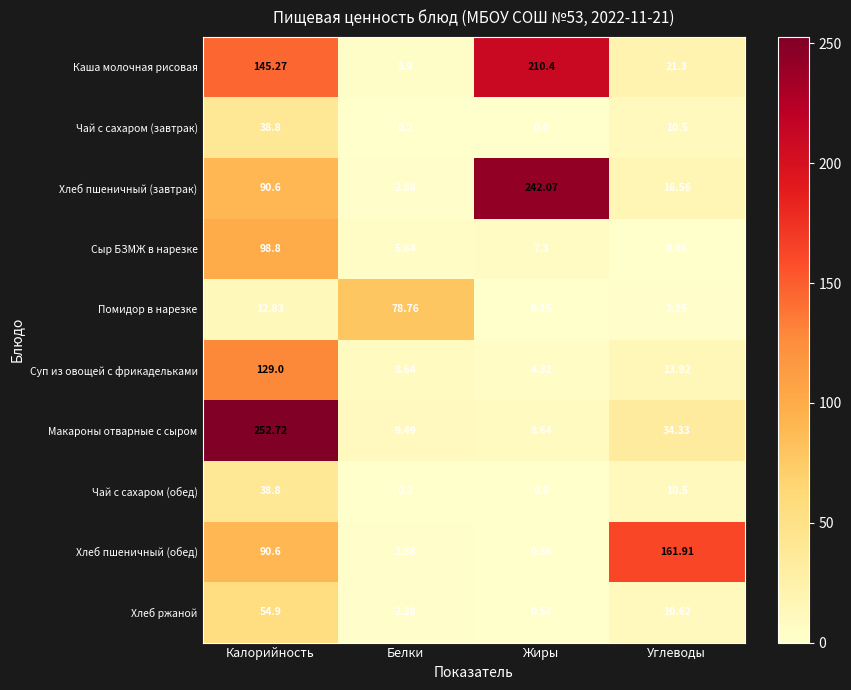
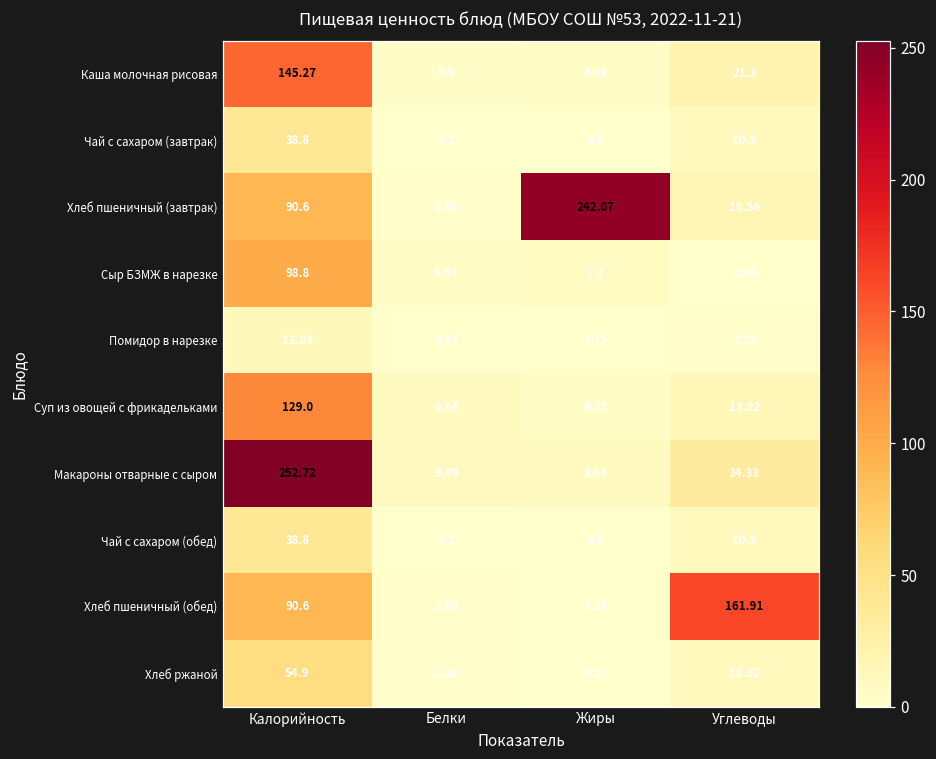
  {
    "Каша молочная рисовая": {
      "Калорийность": 145.27,
      "Белки": 3.9,
-     "Жиры": 210.4,
+     "Жиры": 4.88,
      "Углеводы": 21.3
    },
    "Чай с сахаром (завтрак)": {
      "Калорийность": 38.8,
      "Белки": 0.2,
      "Жиры": 0.0,
      "Углеводы": 10.5
    },
    "Хлеб пшеничный (завтрак)": {
      "Калорийность": 90.6,
      "Белки": 2.88,
      "Жиры": 242.07,
      "Углеводы": 16.56
    },
    "Сыр БЗМЖ в нарезке": {
      "Калорийность": 98.8,
      "Белки": 5.64,
      "Жиры": 7.3,
      "Углеводы": 0.46
    },
    "Помидор в нарезке": {
      "Калорийность": 12.83,
-     "Белки": 78.76,
+     "Белки": 0.67,
      "Жиры": 0.15,
      "Углеводы": 2.25
    },
    "Суп из овощей с фрикадельками": {
      "Калорийность": 129.0,
      "Белки": 8.64,
      "Жиры": 4.32,
      "Углеводы": 13.92
    },
    "Макароны отварные с сыром": {
      "Калорийность": 252.72,
      "Белки": 9.49,
      "Жиры": 8.64,
      "Углеводы": 34.33
    },
    "Чай с сахаром (обед)": {
      "Калорийность": 38.8,
      "Белки": 0.2,
      "Жиры": 0.0,
      "Углеводы": 10.5
    },
    "Хлеб пшеничный (обед)": {
      "Калорийность": 90.6,
      "Белки": 2.88,
      "Жиры": 0.36,
      "Углеводы": 161.91
    },
    "Хлеб ржаной": {
      "Калорийность": 54.9,
      "Белки": 2.28,
      "Жиры": 0.57,
      "Углеводы": 10.62
    }
  }
